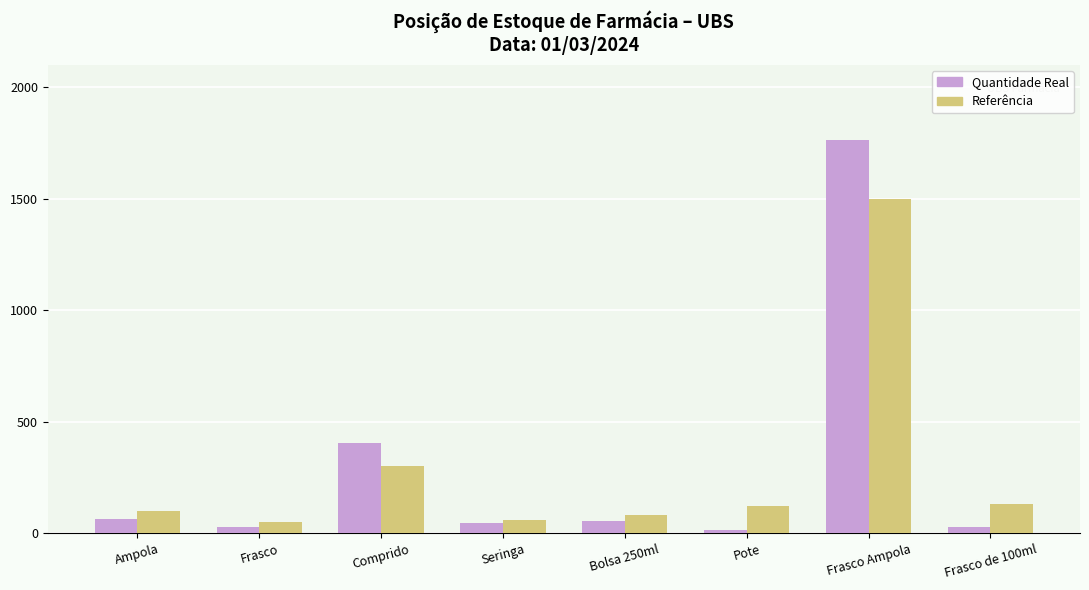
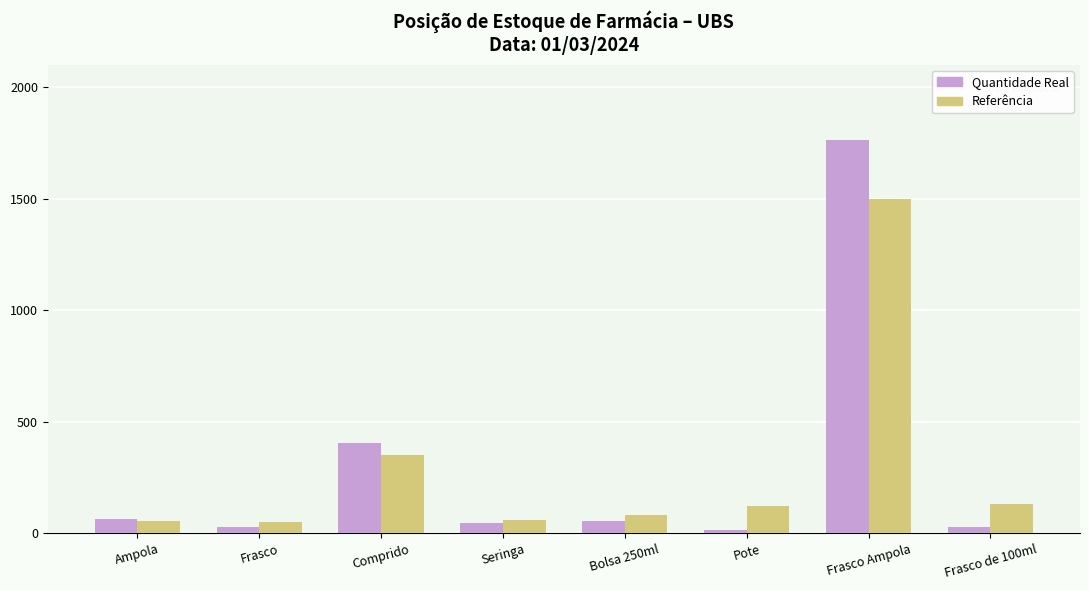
  {
    "Quantidade Real": {
      "Ampola": 60,
      "Frasco": 30,
      "Comprido": 410,
      "Seringa": 50,
      "Bolsa 250ml": 50,
      "Pote": 10,
      "Frasco Ampola": 1760,
      "Frasco de 100ml": 30
    },
    "Referência": {
-     "Ampola": 100,
+     "Ampola": 60,
      "Frasco": 50,
-     "Comprido": 300,
+     "Comprido": 350,
      "Seringa": 60,
      "Bolsa 250ml": 80,
      "Pote": 120,
      "Frasco Ampola": 1500,
      "Frasco de 100ml": 130
    }
  }
